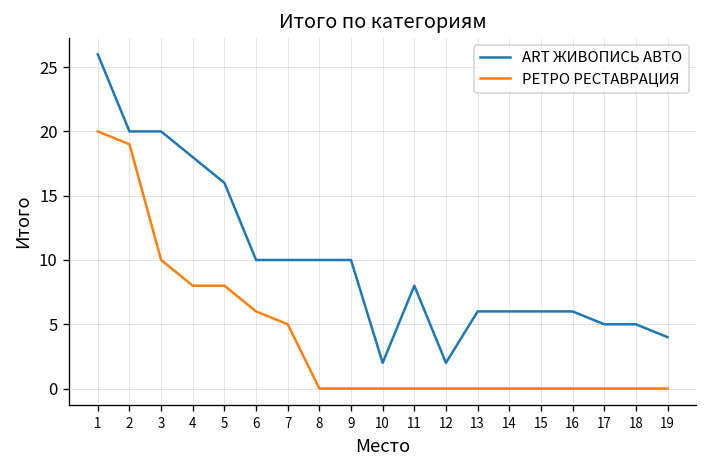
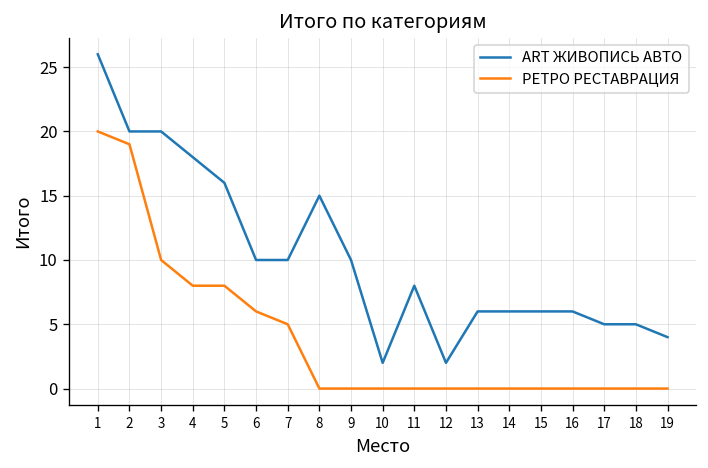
  {
    "ART ЖИВОПИСЬ АВТО": {
      "1": 26,
      "2": 20,
      "3": 20,
      "4": 18,
      "5": 16,
      "6": 10,
      "7": 10,
-     "8": 10,
+     "8": 15,
      "9": 10,
      "10": 2,
      "11": 8,
      "12": 2,
      "13": 6,
      "14": 6,
      "15": 6,
      "16": 6,
      "17": 5,
      "18": 5,
      "19": 4
    },
    "РЕТРО РЕСТАВРАЦИЯ": {
      "1": 20,
      "2": 19,
      "3": 10,
      "4": 8,
      "5": 8,
      "6": 6,
      "7": 5,
      "8": 0,
      "9": 0,
      "10": 0,
      "11": 0,
      "12": 0,
      "13": 0,
      "14": 0,
      "15": 0,
      "16": 0,
      "17": 0,
      "18": 0,
      "19": 0
    }
  }
